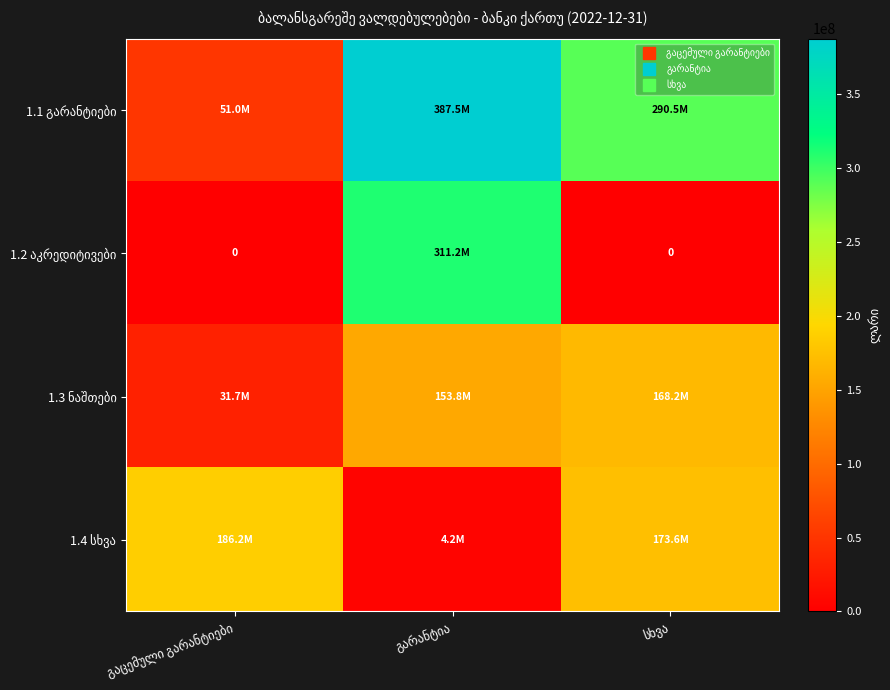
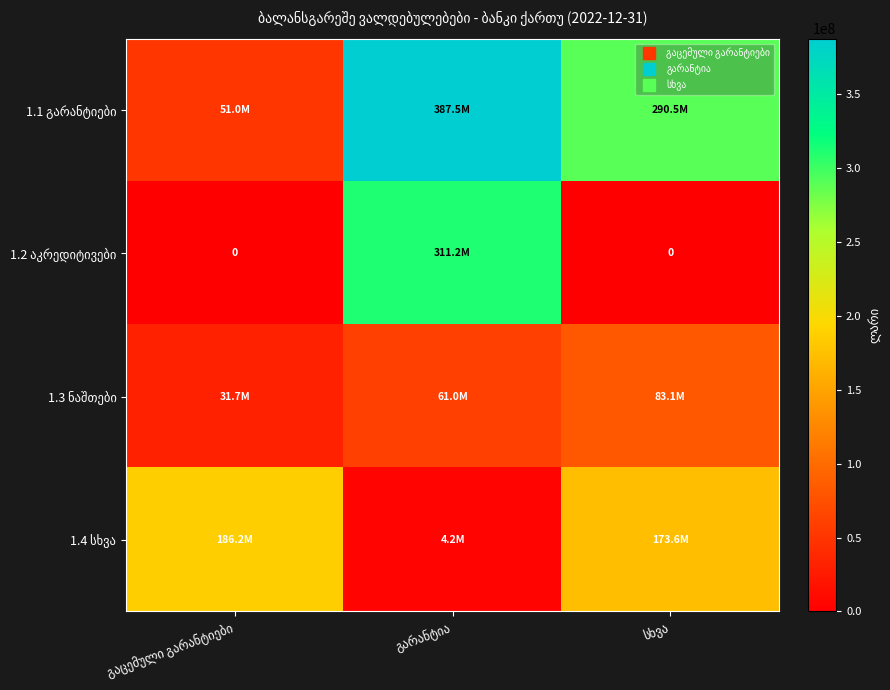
  {
    "1.1 გარანტიები": {
      "გაცემული გარანტიები": "51.0M",
      "გარანტია": "387.5M",
      "სხვა": "290.5M"
    },
    "1.2 აკრედიტივები": {
      "გაცემული გარანტიები": "0",
      "გარანტია": "311.2M",
      "სხვა": "0"
    },
    "1.3 ნაშთები": {
      "გაცემული გარანტიები": "31.7M",
-     "გარანტია": "153.8M",
-     "სხვა": "168.2M"
+     "გარანტია": "61.0M",
+     "სხვა": "83.1M"
    },
    "1.4 სხვა": {
      "გაცემული გარანტიები": "186.2M",
      "გარანტია": "4.2M",
      "სხვა": "173.6M"
    }
  }
